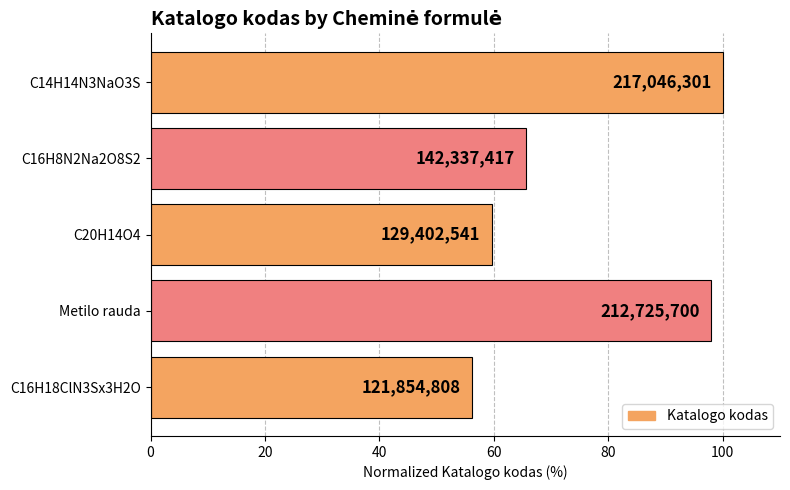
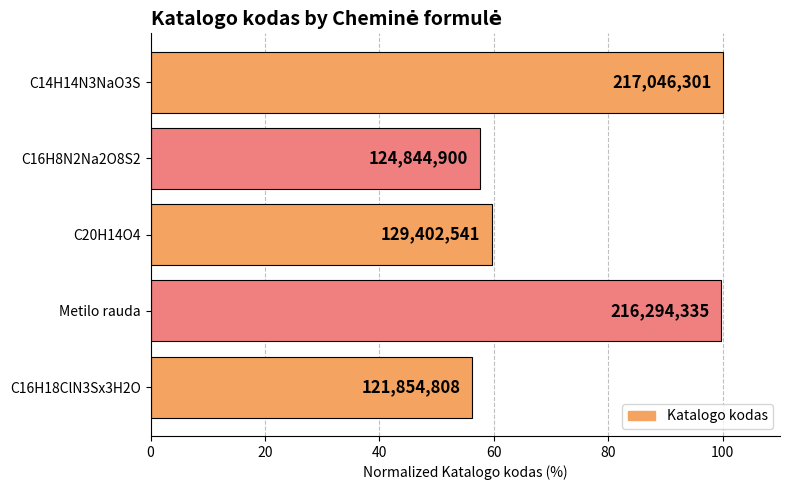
  {
-   "C16H8N2Na2O8S2": "142,337,417",
-   "Metilo rauda": "212,725,700"
+   "C16H8N2Na2O8S2": "124,844,900",
+   "Metilo rauda": "216,294,335"
  }
